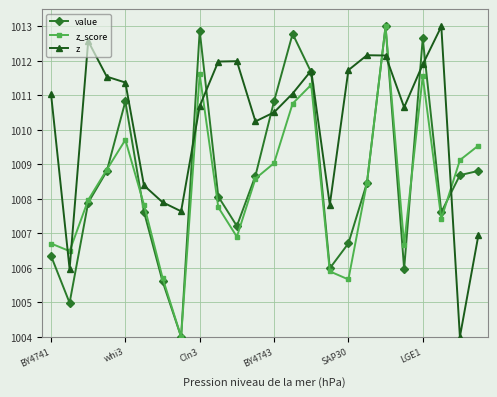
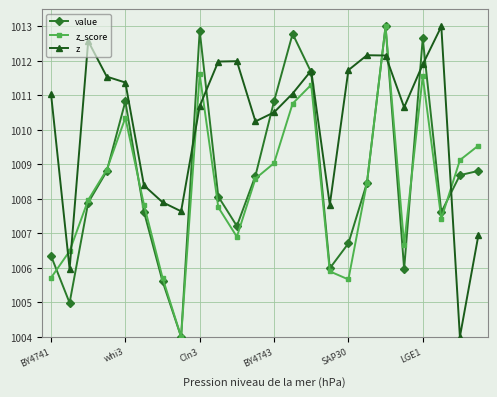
  {
    "z_score": {
-     "BY4741": 1006.7,
-     "whi3": 1009.7,
+     "BY4741": 1005.7,
+     "whi3": 1010.4,
      "Cln3": 1011.6,
      "BY4743": 1009.0,
      "SAP30": 1005.7,
      "LGE1": 1011.6
    }
  }
